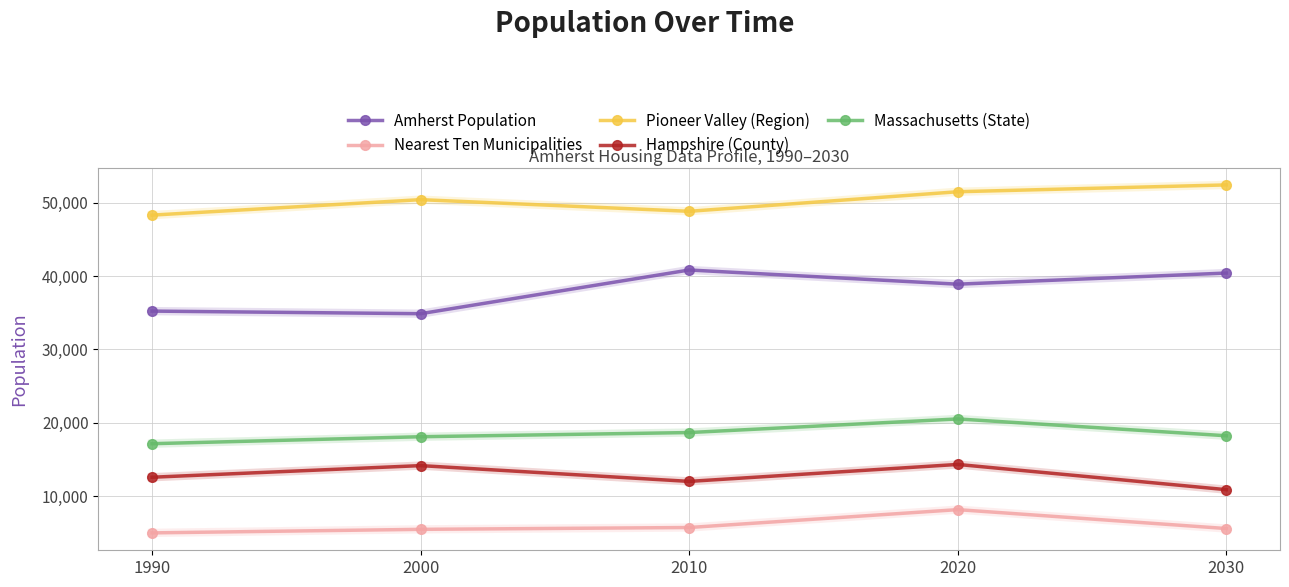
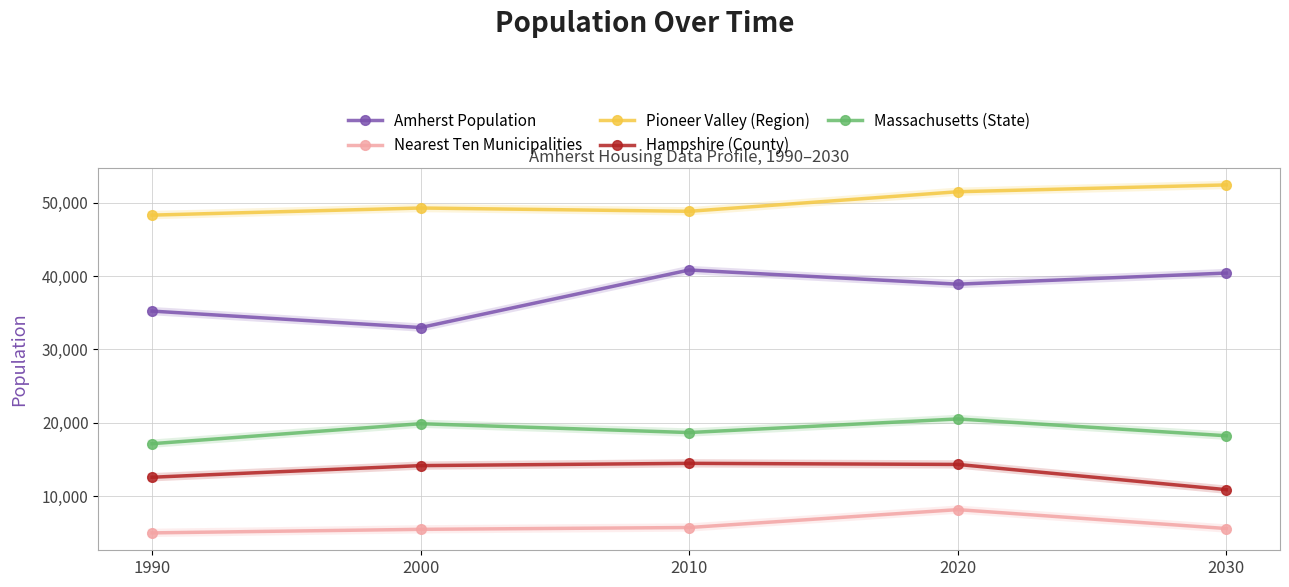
  {
    "Amherst Population": {
      "1990": "35,000",
-     "2000": "35,000",
+     "2000": "33,000",
      "2010": "41,000",
      "2020": "39,000",
      "2030": "40,000"
    },
    "Nearest Ten Municipalities": {
      "1990": "5,000",
      "2000": "5,000",
      "2010": "6,000",
      "2020": "8,000",
      "2030": "6,000"
    },
    "Pioneer Valley (Region)": {
      "1990": "48,000",
-     "2000": "50,000",
+     "2000": "49,000",
      "2010": "49,000",
      "2020": "52,000",
      "2030": "52,000"
    },
    "Hampshire (County)": {
      "1990": "13,000",
      "2000": "14,000",
-     "2010": "12,000",
+     "2010": "14,000",
      "2020": "14,000",
      "2030": "11,000"
    },
    "Massachusetts (State)": {
      "1990": "17,000",
-     "2000": "18,000",
+     "2000": "20,000",
      "2010": "19,000",
      "2020": "21,000",
      "2030": "18,000"
    }
  }
